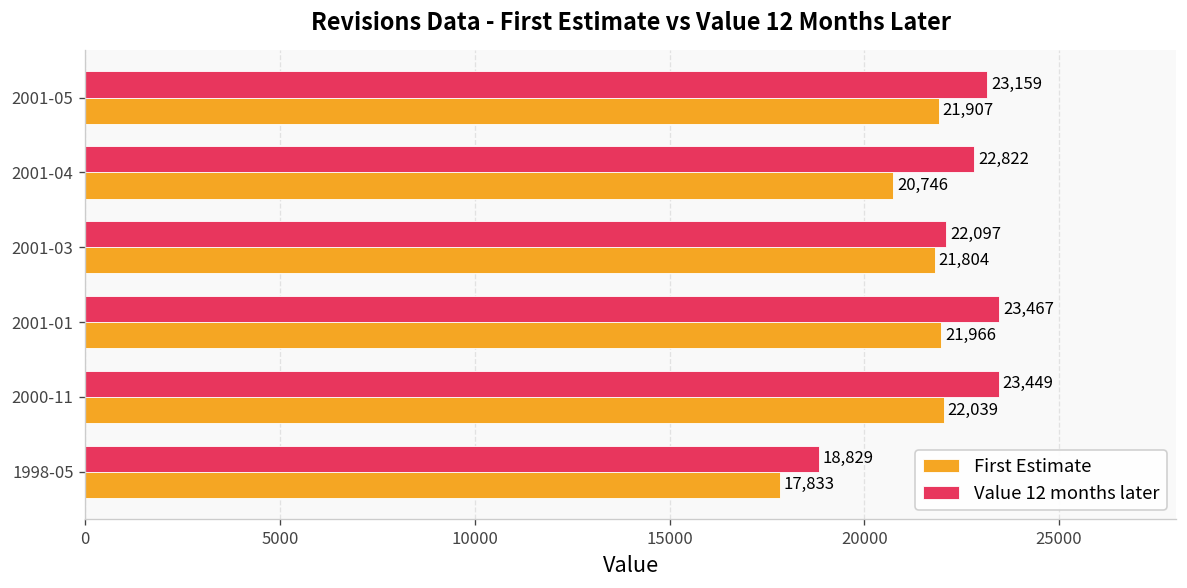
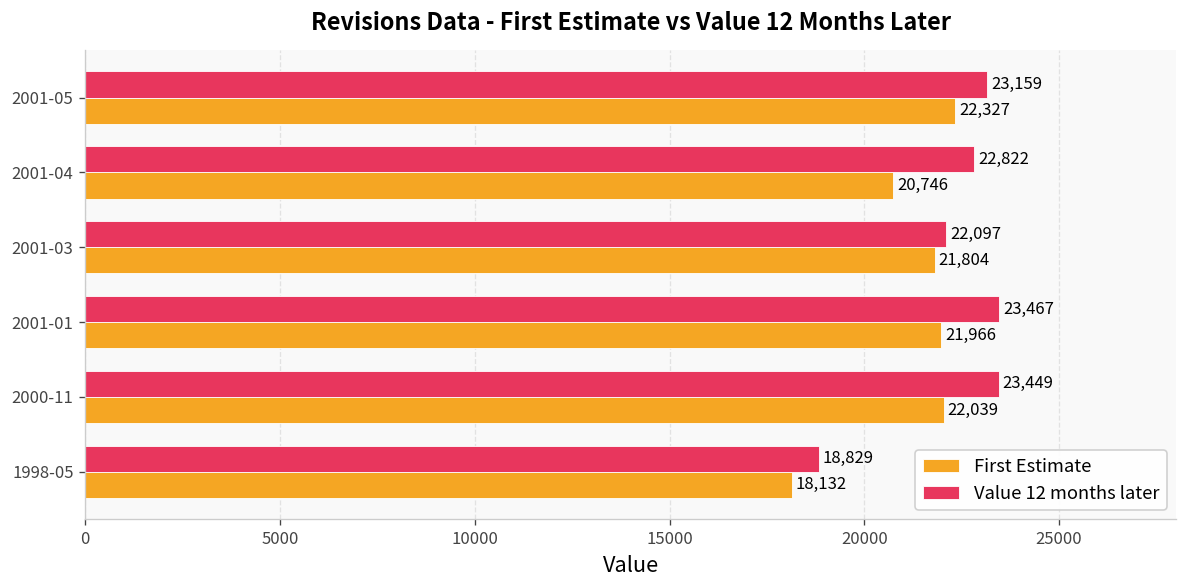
  {
    "First Estimate": {
-     "2001-05": "21,907",
+     "2001-05": "22,327",
      "2001-04": "20,746",
      "2001-03": "21,804",
      "2001-01": "21,966",
      "2000-11": "22,039",
-     "1998-05": "17,833"
+     "1998-05": "18,132"
    },
    "Value 12 months later": {
      "2001-05": "23,159",
      "2001-04": "22,822",
      "2001-03": "22,097",
      "2001-01": "23,467",
      "2000-11": "23,449",
      "1998-05": "18,829"
    }
  }
